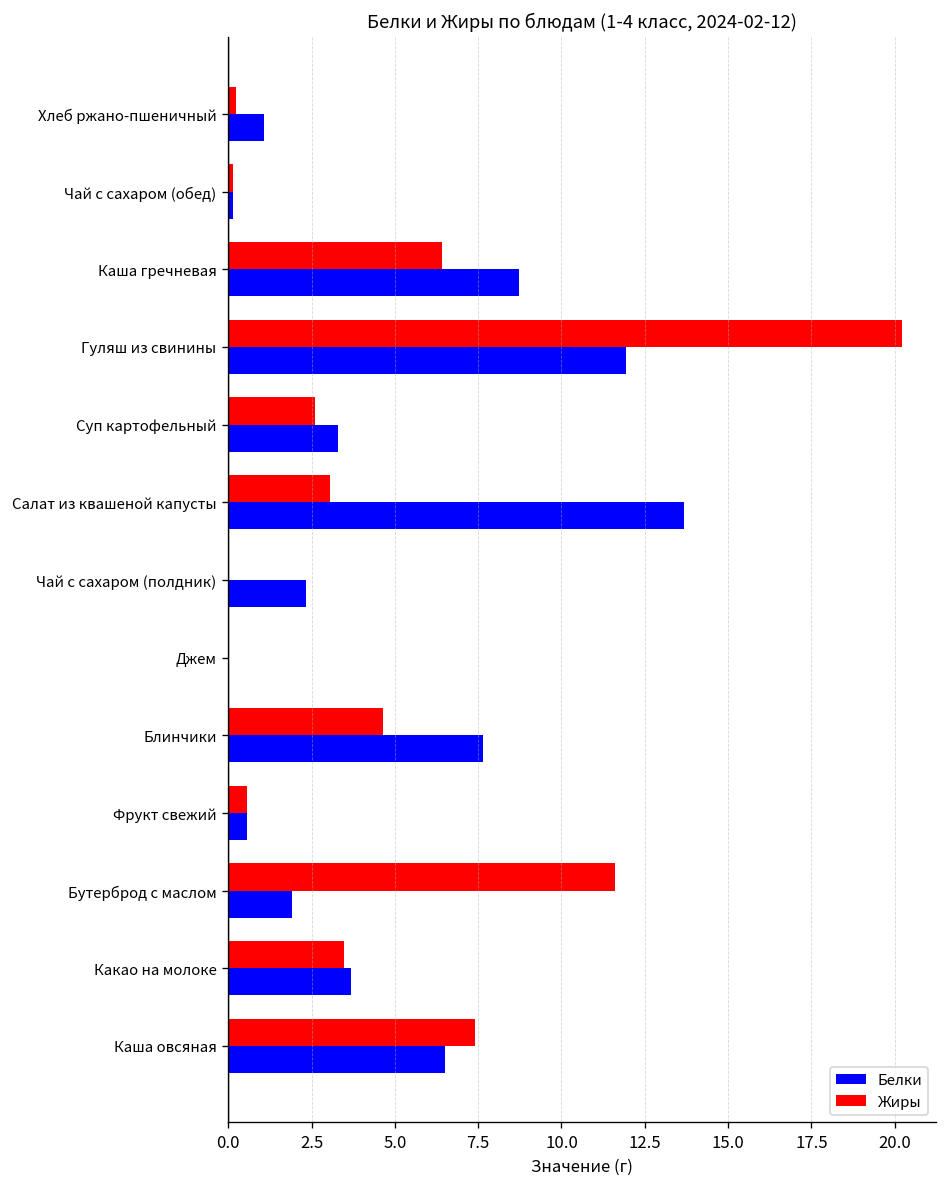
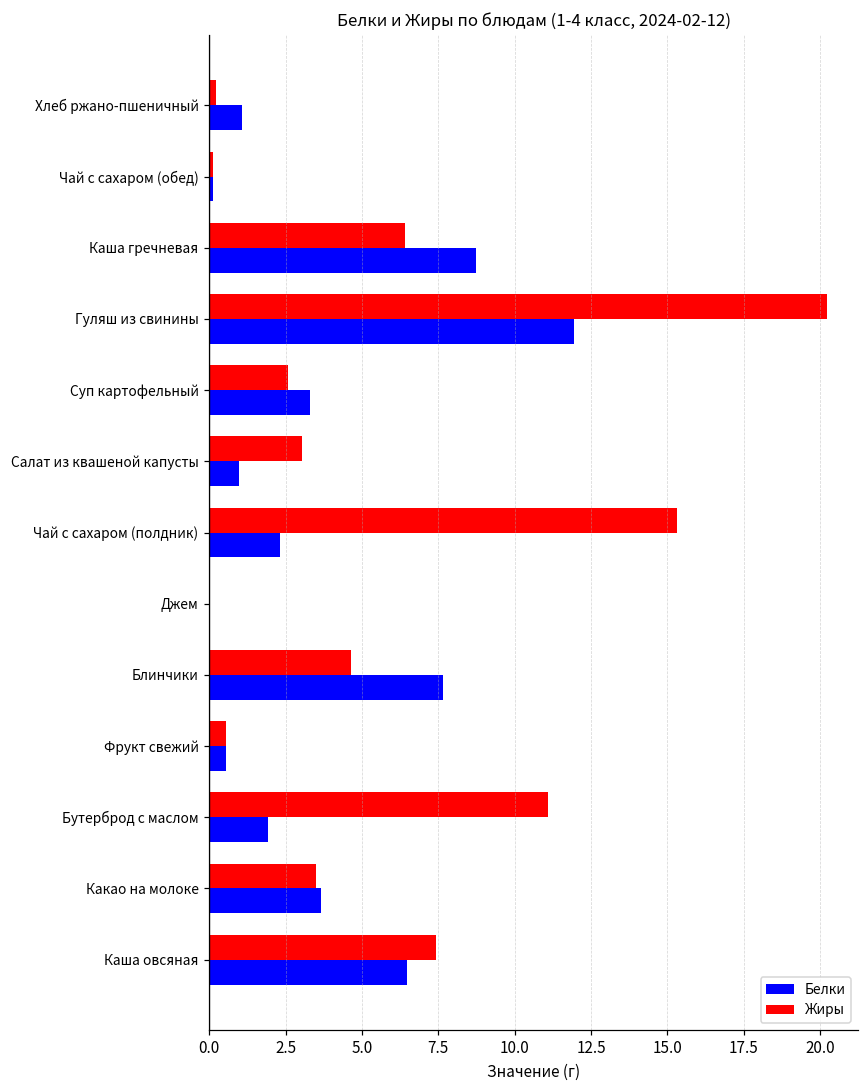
  {
    "Белки": {
      "Хлеб ржано-пшеничный": 1.1,
      "Чай с сахаром (обед)": 0.1,
      "Каша гречневая": 8.7,
      "Гуляш из свинины": 11.9,
      "Суп картофельный": 3.3,
-     "Салат из квашеной капусты": 13.7,
+     "Салат из квашеной капусты": 1.0,
      "Чай с сахаром (полдник)": 2.3,
      "Джем": 0.0,
      "Блинчики": 7.7,
      "Фрукт свежий": 0.6,
      "Бутерброд с маслом": 1.9,
      "Какао на молоке": 3.7,
      "Каша овсяная": 6.5
    },
    "Жиры": {
      "Хлеб ржано-пшеничный": 0.2,
      "Чай с сахаром (обед)": 0.1,
      "Каша гречневая": 6.4,
      "Гуляш из свинины": 20.2,
      "Суп картофельный": 2.6,
      "Салат из квашеной капусты": 3.1,
-     "Чай с сахаром (полдник)": 0.0,
+     "Чай с сахаром (полдник)": 15.3,
      "Джем": 0.0,
      "Блинчики": 4.7,
      "Фрукт свежий": 0.6,
-     "Бутерброд с маслом": 11.6,
+     "Бутерброд с маслом": 11.1,
      "Какао на молоке": 3.5,
      "Каша овсяная": 7.4
    }
  }
